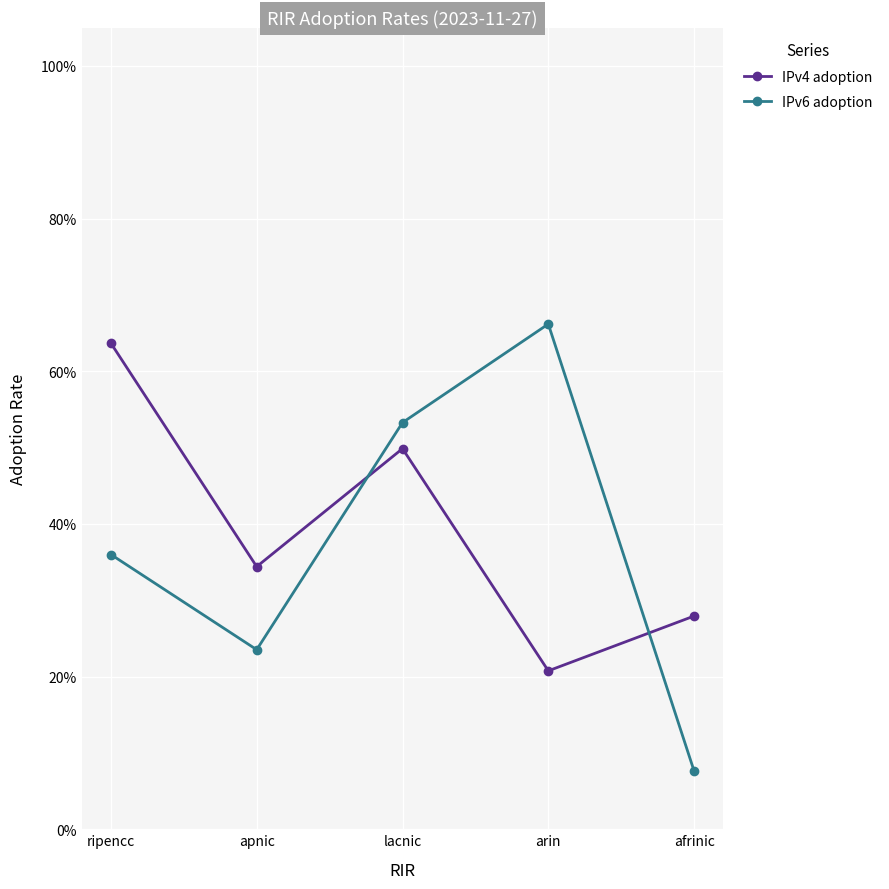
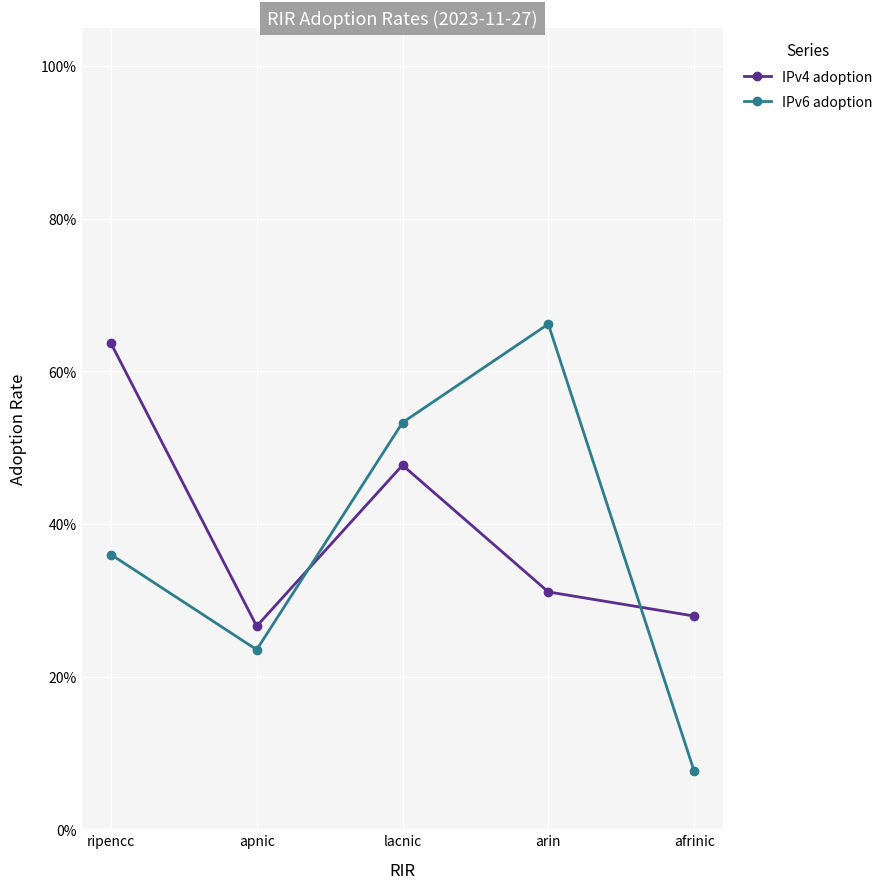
  {
    "IPv4 adoption": {
      "ripencc": "64%",
-     "apnic": "34%",
-     "lacnic": "50%",
-     "arin": "21%",
+     "apnic": "27%",
+     "lacnic": "48%",
+     "arin": "31%",
      "afrinic": "28%"
    },
    "IPv6 adoption": {
      "ripencc": "36%",
      "apnic": "24%",
      "lacnic": "53%",
      "arin": "66%",
      "afrinic": "8%"
    }
  }
